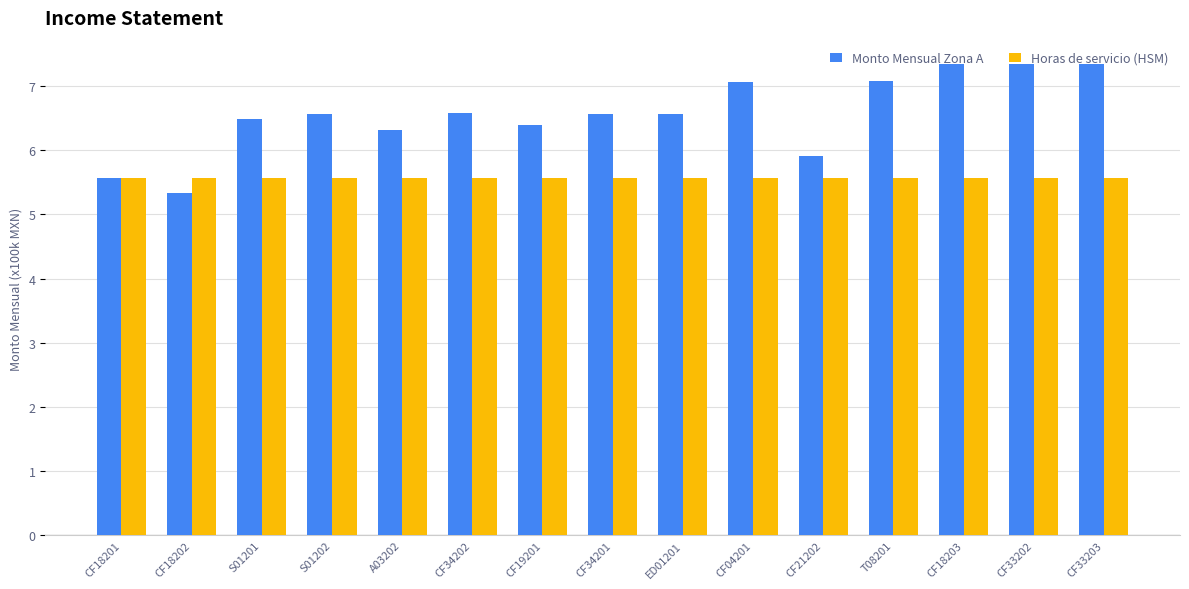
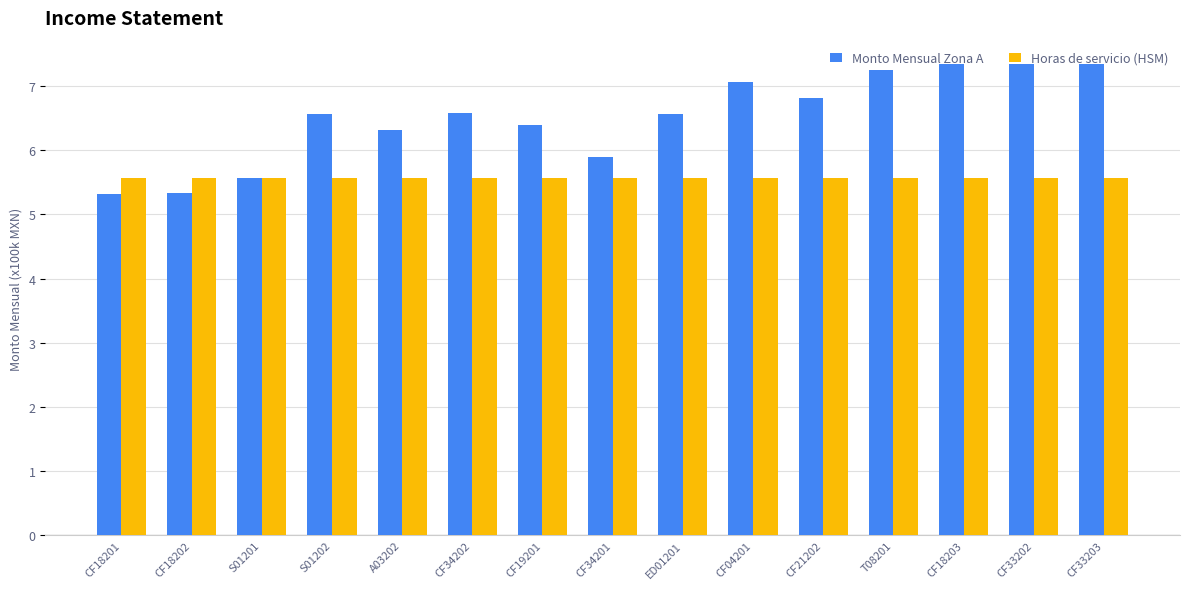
  {
    "Monto Mensual Zona A": {
-     "CF18201": 5.6,
+     "CF18201": 5.3,
      "CF18202": 5.3,
-     "S01201": 6.5,
+     "S01201": 5.6,
      "S01202": 6.6,
      "A03202": 6.3,
      "CF34202": 6.6,
      "CF19201": 6.4,
-     "CF34201": 6.6,
+     "CF34201": 5.9,
      "ED01201": 6.6,
      "CF04201": 7.1,
-     "CF21202": 5.9,
-     "T08201": 7.1,
+     "CF21202": 6.8,
+     "T08201": 7.2,
      "CF18203": 7.3,
      "CF33202": 7.3,
      "CF33203": 7.3
    },
    "Horas de servicio (HSM)": {
      "CF18201": 5.6,
      "CF18202": 5.6,
      "S01201": 5.6,
      "S01202": 5.6,
      "A03202": 5.6,
      "CF34202": 5.6,
      "CF19201": 5.6,
      "CF34201": 5.6,
      "ED01201": 5.6,
      "CF04201": 5.6,
      "CF21202": 5.6,
      "T08201": 5.6,
      "CF18203": 5.6,
      "CF33202": 5.6,
      "CF33203": 5.6
    }
  }
